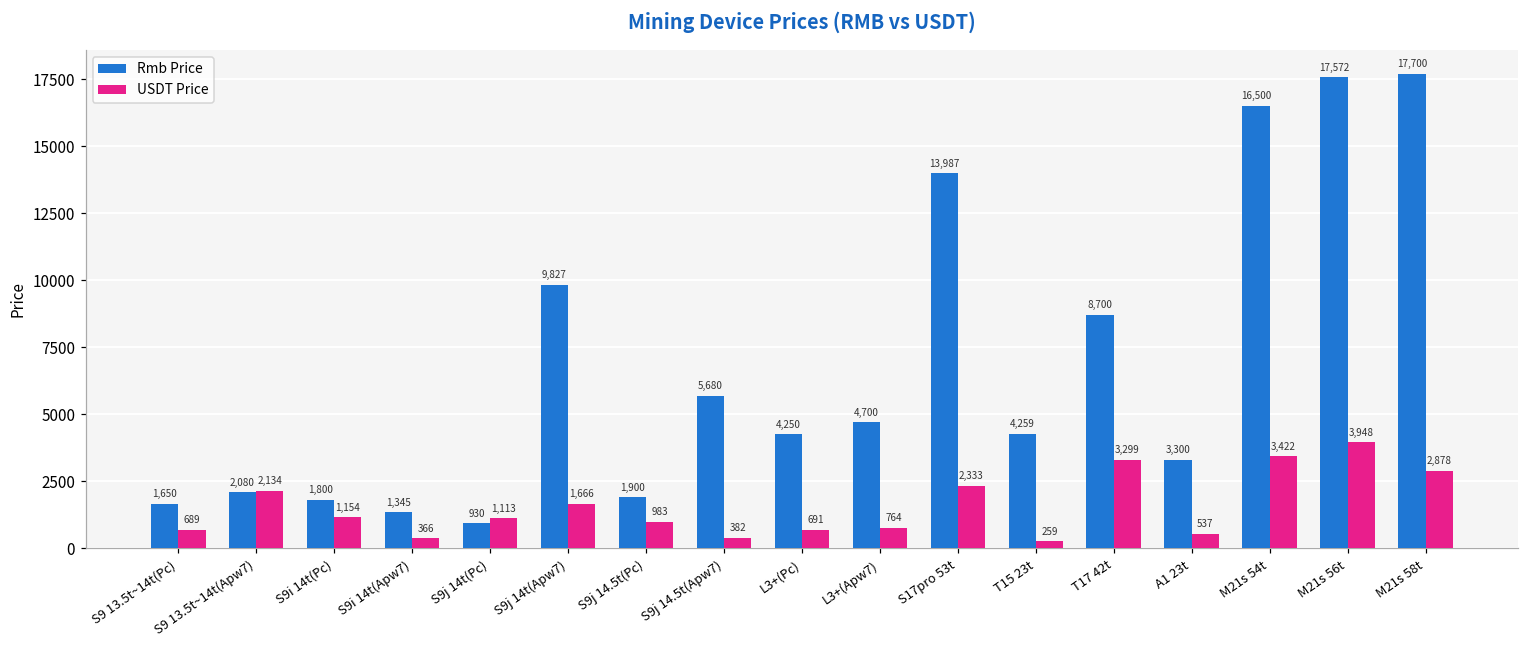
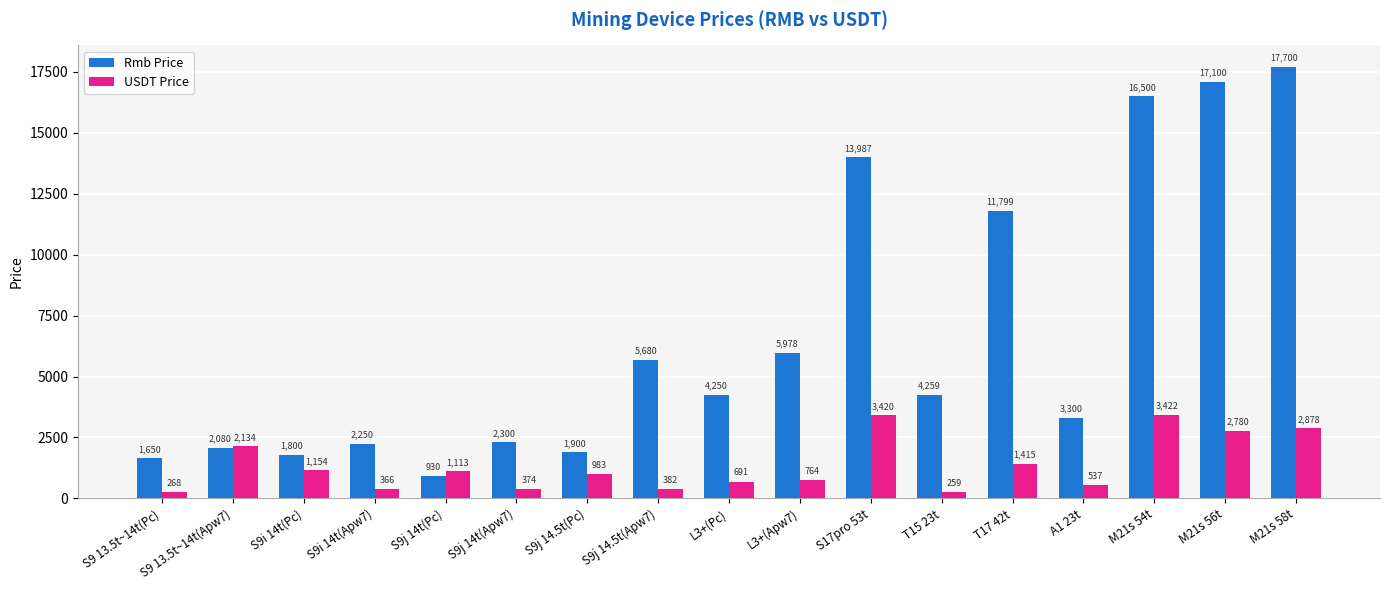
  {
    "Rmb Price": {
      "S9 13.5t~14t(Pc)": "1,650",
      "S9 13.5t~14t(Apw7)": "2,080",
      "S9i 14t(Pc)": "1,800",
-     "S9i 14t(Apw7)": "1,345",
+     "S9i 14t(Apw7)": "2,250",
      "S9j 14t(Pc)": "930",
-     "S9j 14t(Apw7)": "9,827",
+     "S9j 14t(Apw7)": "2,300",
      "S9j 14.5t(Pc)": "1,900",
      "S9j 14.5t(Apw7)": "5,680",
      "L3+(Pc)": "4,250",
-     "L3+(Apw7)": "4,700",
+     "L3+(Apw7)": "5,978",
      "S17pro 53t": "13,987",
      "T15 23t": "4,259",
-     "T17 42t": "8,700",
+     "T17 42t": "11,799",
      "A1 23t": "3,300",
      "M21s 54t": "16,500",
-     "M21s 56t": "17,572",
+     "M21s 56t": "17,100",
      "M21s 58t": "17,700"
    },
    "USDT Price": {
-     "S9 13.5t~14t(Pc)": "689",
+     "S9 13.5t~14t(Pc)": "268",
      "S9 13.5t~14t(Apw7)": "2,134",
      "S9i 14t(Pc)": "1,154",
      "S9i 14t(Apw7)": "366",
      "S9j 14t(Pc)": "1,113",
-     "S9j 14t(Apw7)": "1,666",
+     "S9j 14t(Apw7)": "374",
      "S9j 14.5t(Pc)": "983",
      "S9j 14.5t(Apw7)": "382",
      "L3+(Pc)": "691",
      "L3+(Apw7)": "764",
-     "S17pro 53t": "2,333",
+     "S17pro 53t": "3,420",
      "T15 23t": "259",
-     "T17 42t": "3,299",
+     "T17 42t": "1,415",
      "A1 23t": "537",
      "M21s 54t": "3,422",
-     "M21s 56t": "3,948",
+     "M21s 56t": "2,780",
      "M21s 58t": "2,878"
    }
  }
